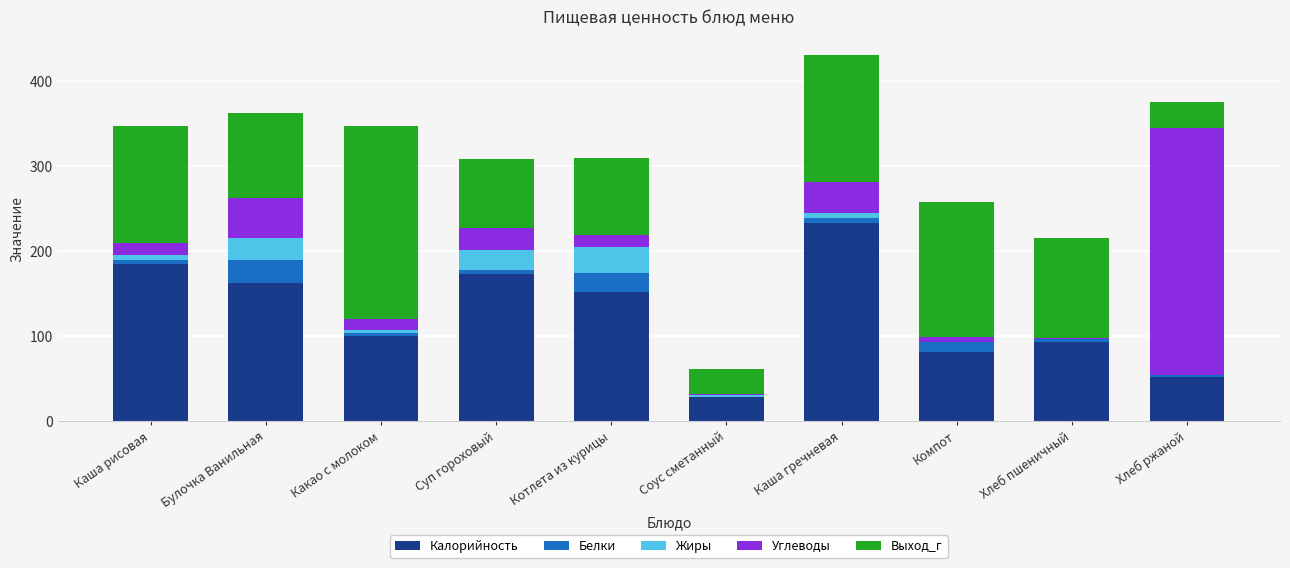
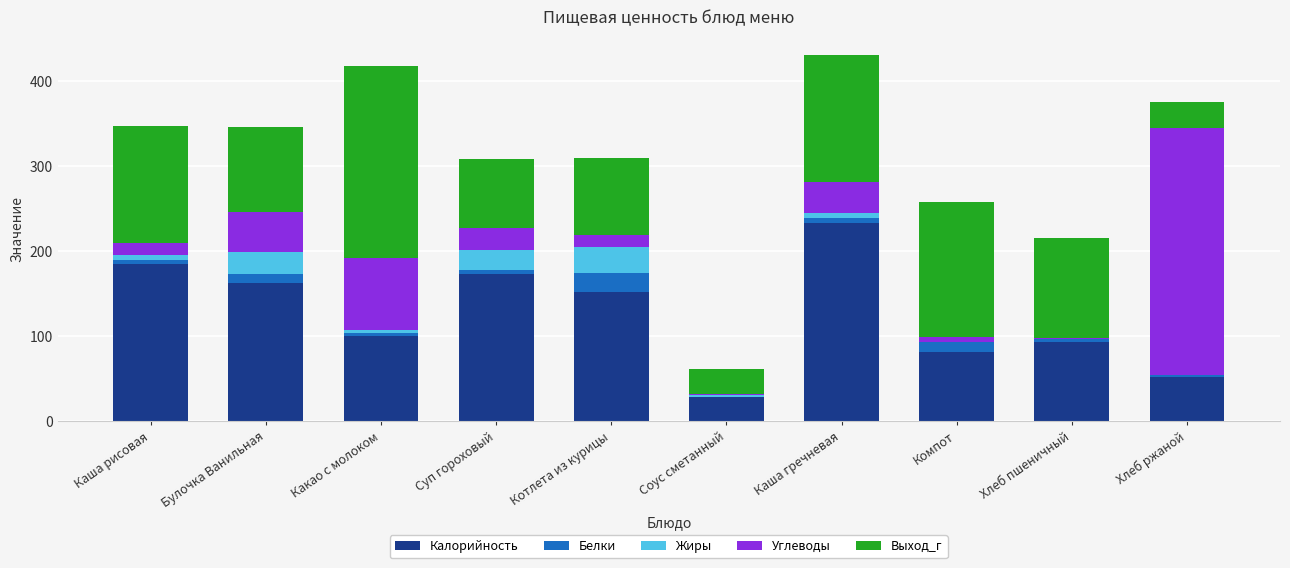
  {
    "Калорийность": {
      "Каша рисовая": 180,
      "Булочка Ванильная": 160,
      "Какао с молоком": 100,
      "Суп гороховый": 170,
      "Котлета из курицы": 150,
      "Соус сметанный": 30,
      "Каша гречневая": 230,
      "Компот": 80,
      "Хлеб пшеничный": 90,
      "Хлеб ржаной": 50
    },
    "Белки": {
      "Каша рисовая": 10,
-     "Булочка Ванильная": 30,
+     "Булочка Ванильная": 10,
      "Какао с молоком": 0,
      "Суп гороховый": 0,
      "Котлета из курицы": 20,
      "Каша гречневая": 10,
      "Компот": 10,
      "Хлеб пшеничный": 0
    },
    "Жиры": {
      "Каша рисовая": 10,
      "Булочка Ванильная": 30,
      "Какао с молоком": 0,
      "Суп гороховый": 20,
      "Котлета из курицы": 30,
      "Каша гречневая": 10,
      "Компот": 0
    },
    "Углеводы": {
      "Каша рисовая": 10,
      "Булочка Ванильная": 50,
-     "Какао с молоком": 10,
+     "Какао с молоком": 80,
      "Суп гороховый": 30,
      "Котлета из курицы": 10,
      "Каша гречневая": 40,
      "Компот": 10,
      "Хлеб ржаной": 290
    },
    "Выход_г": {
      "Каша рисовая": 140,
      "Булочка Ванильная": 100,
      "Какао с молоком": 230,
      "Суп гороховый": 80,
      "Котлета из курицы": 90,
      "Соус сметанный": 30,
      "Каша гречневая": 150,
      "Компот": 160,
      "Хлеб пшеничный": 120,
      "Хлеб ржаной": 30
    }
  }
